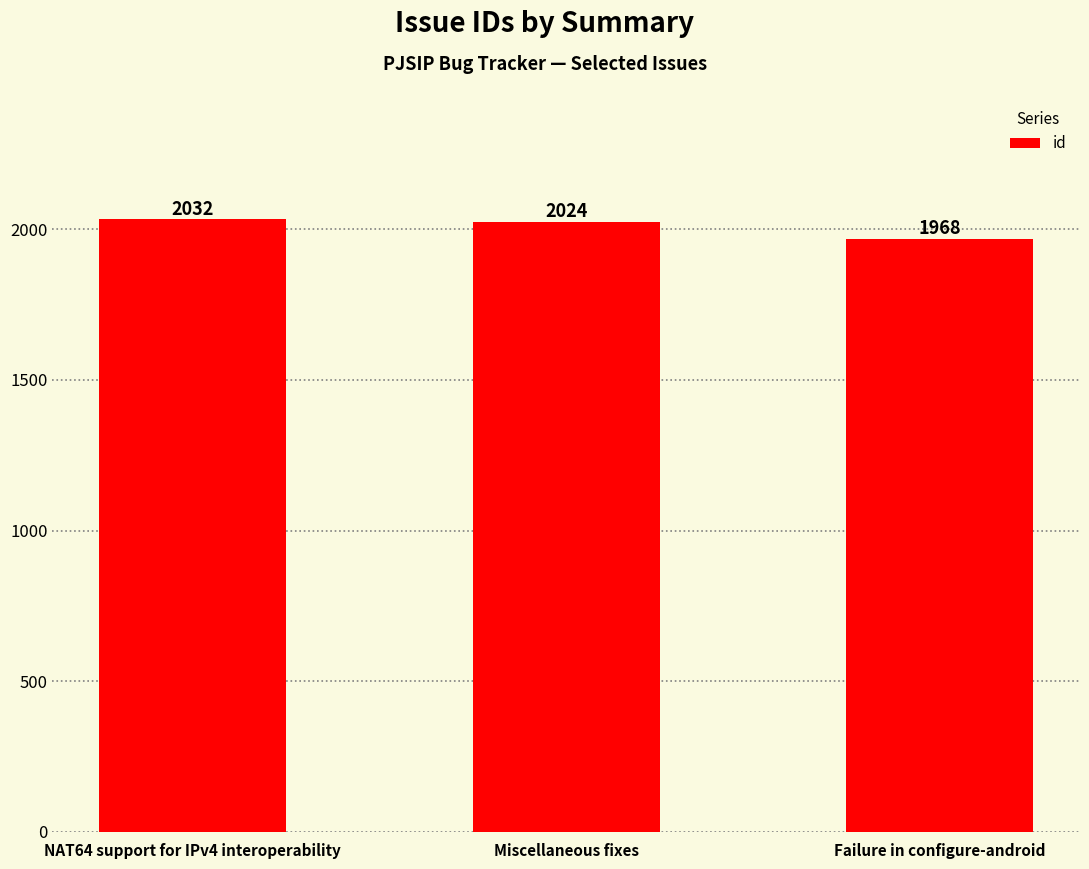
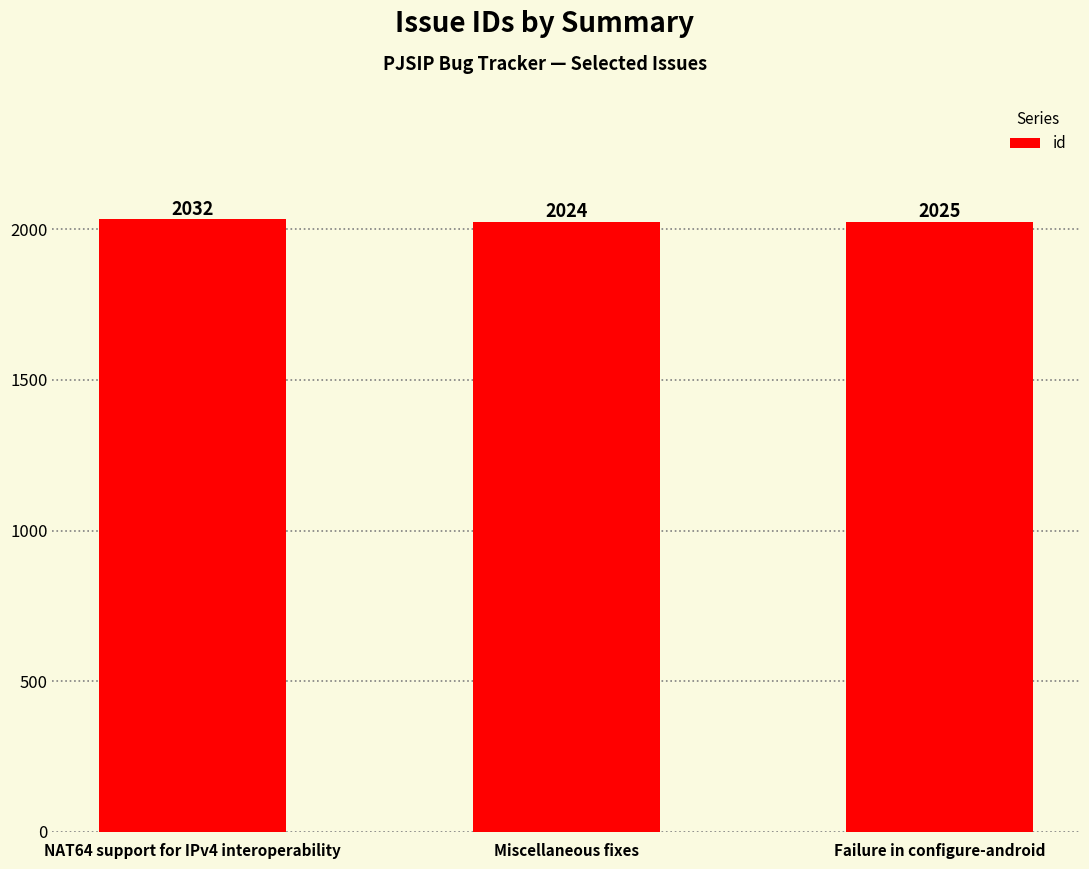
  {
    "NAT64 support for IPv4 interoperability": 2032,
    "Miscellaneous fixes": 2024,
-   "Failure in configure-android": 1968
+   "Failure in configure-android": 2025
  }
